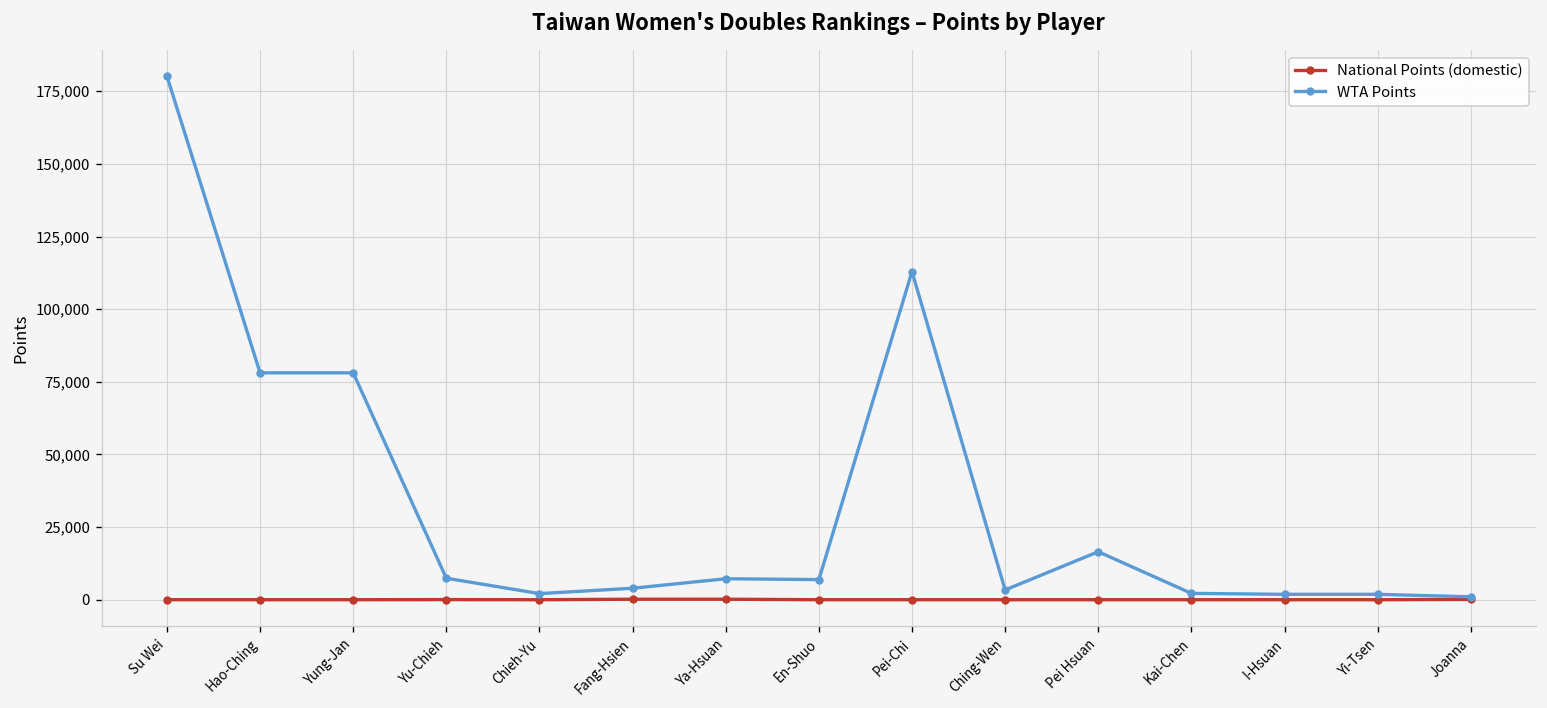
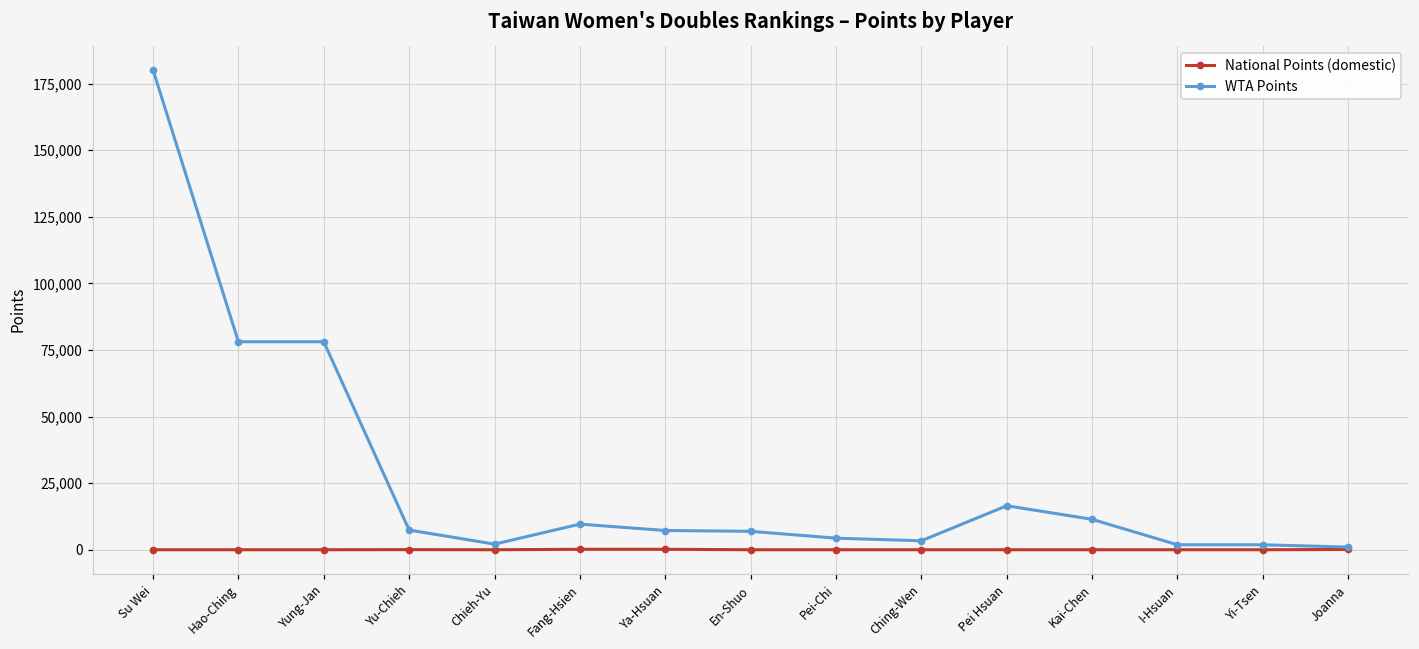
  {
    "National Points (domestic)": {
      "Su Wei": "0",
      "Hao-Ching": "0",
      "Yung-Jan": "0",
      "Yu-Chieh": "0",
      "Chieh-Yu": "0",
      "Fang-Hsien": "0",
      "Ya-Hsuan": "0",
      "En-Shuo": "0",
      "Pei-Chi": "0",
      "Ching-Wen": "0",
      "Pei Hsuan": "0",
      "Kai-Chen": "0",
      "I-Hsuan": "0",
      "Yi-Tsen": "0"
    },
    "WTA Points": {
      "Su Wei": "180,000",
      "Hao-Ching": "78,000",
      "Yung-Jan": "78,000",
      "Yu-Chieh": "7,000",
      "Chieh-Yu": "2,000",
-     "Fang-Hsien": "4,000",
+     "Fang-Hsien": "10,000",
      "Ya-Hsuan": "7,000",
      "En-Shuo": "7,000",
-     "Pei-Chi": "113,000",
+     "Pei-Chi": "4,000",
      "Ching-Wen": "3,000",
      "Pei Hsuan": "17,000",
-     "Kai-Chen": "2,000",
+     "Kai-Chen": "11,000",
      "I-Hsuan": "2,000",
      "Yi-Tsen": "2,000"
    }
  }
